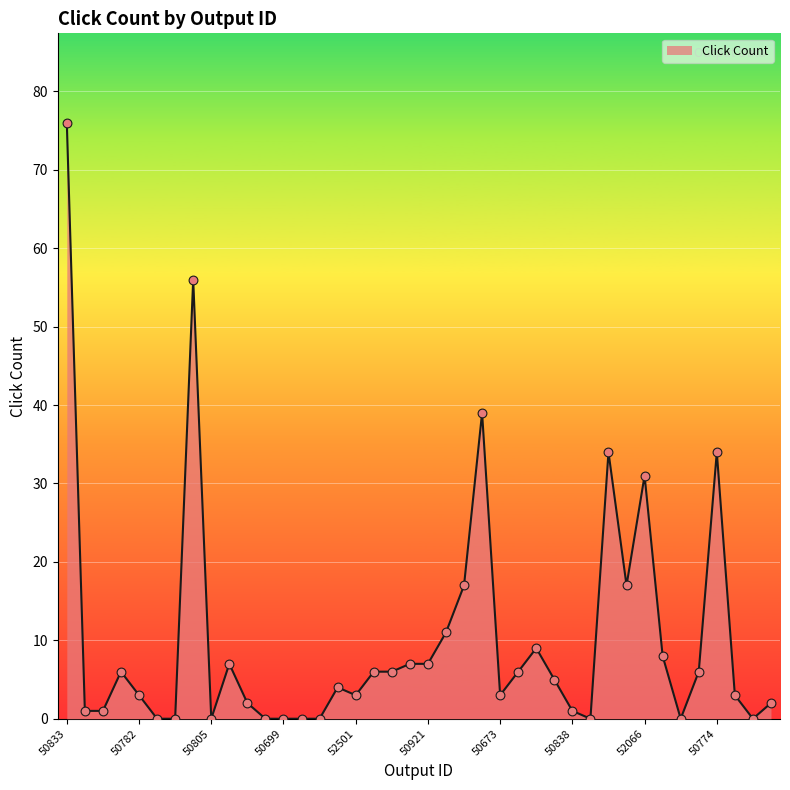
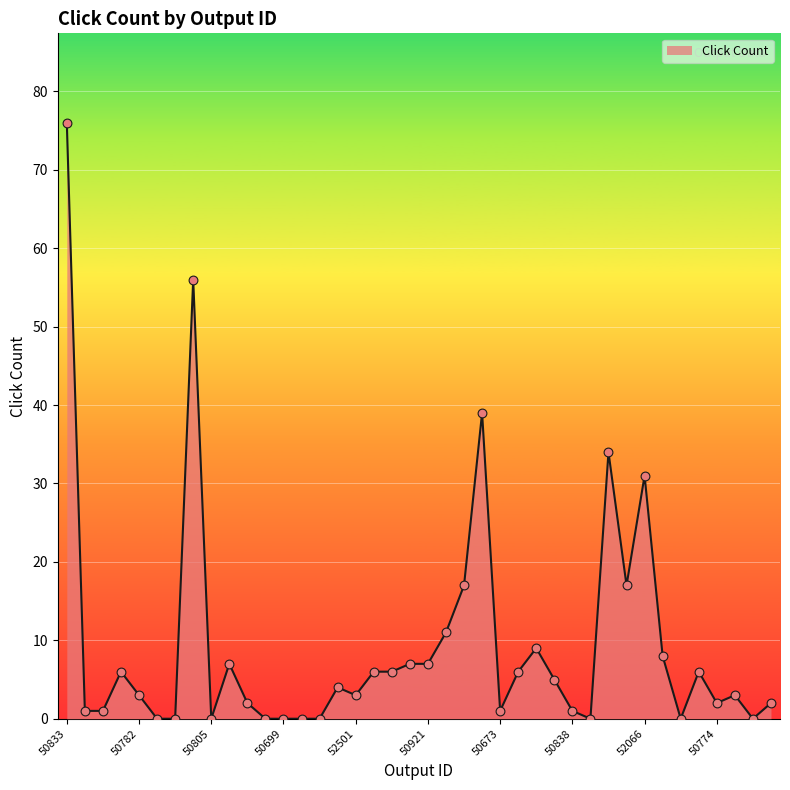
  {
    "50833": 76,
    "50782": 3,
    "50805": 0,
    "50699": 0,
    "52501": 3,
    "50921": 7,
-   "50673": 3,
+   "50673": 1,
    "50838": 1,
    "52066": 31,
-   "50774": 34
+   "50774": 2
  }
